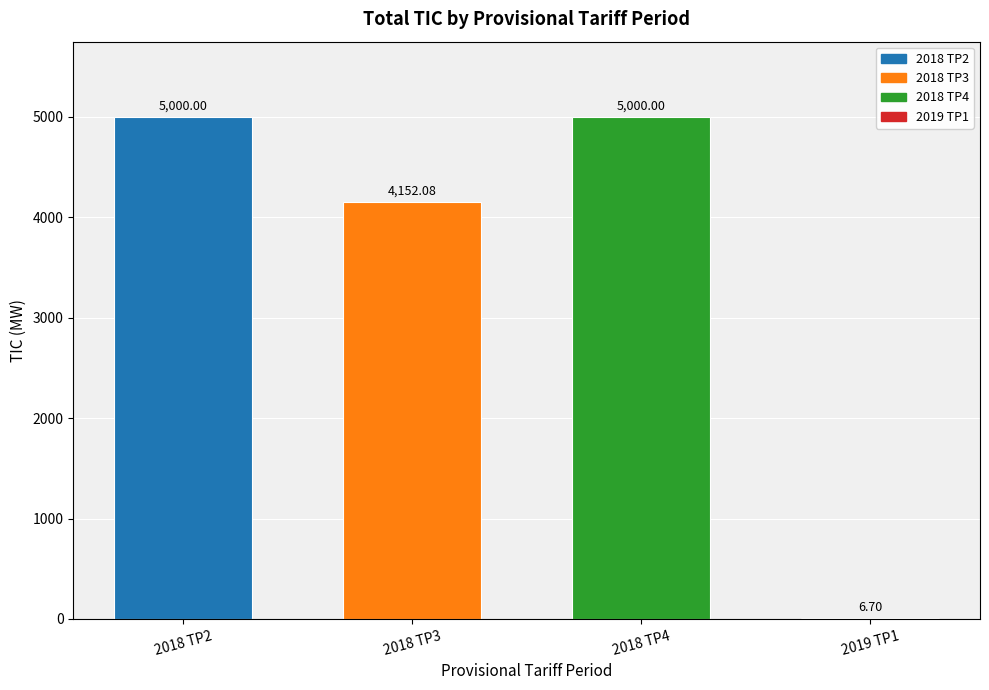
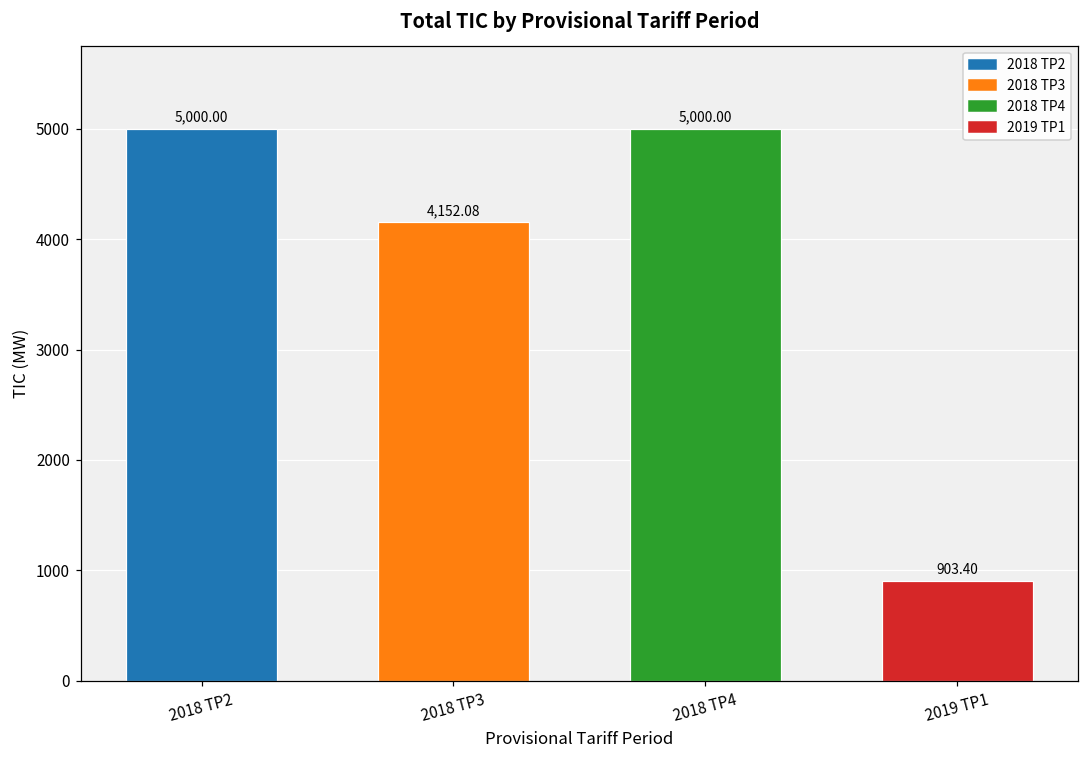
  {
    "2018 TP2": "5,000.00",
    "2018 TP3": "4,152.08",
    "2018 TP4": "5,000.00",
-   "2019 TP1": "6.70"
+   "2019 TP1": "903.40"
  }
